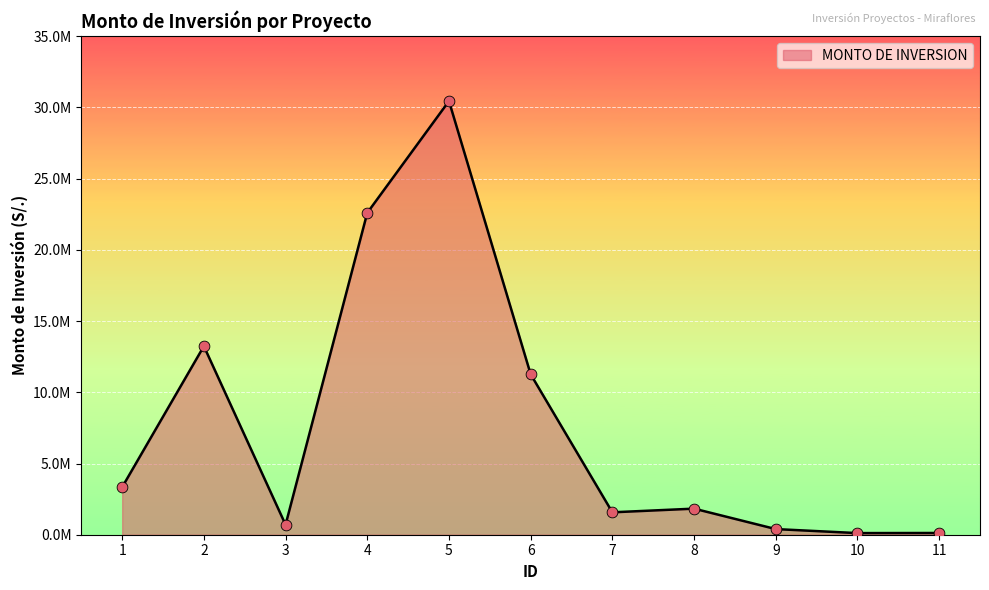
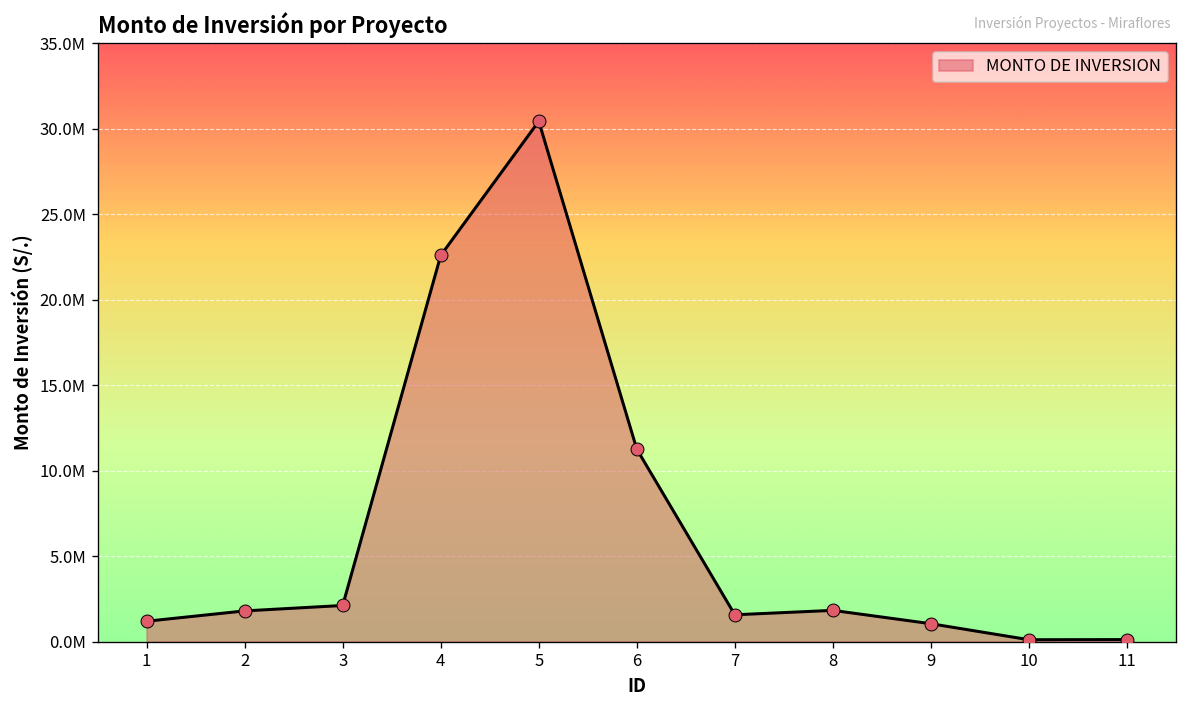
  {
-   "1": 3300000,
-   "2": 13200000,
-   "3": 700000,
+   "1": 1200000,
+   "2": 1800000,
+   "3": 2100000,
    "4": 22600000,
    "5": 30400000,
    "6": 11300000,
    "7": 1600000,
    "8": 1800000,
-   "9": 400000,
+   "9": 1100000,
    "10": 100000,
    "11": 100000
  }
